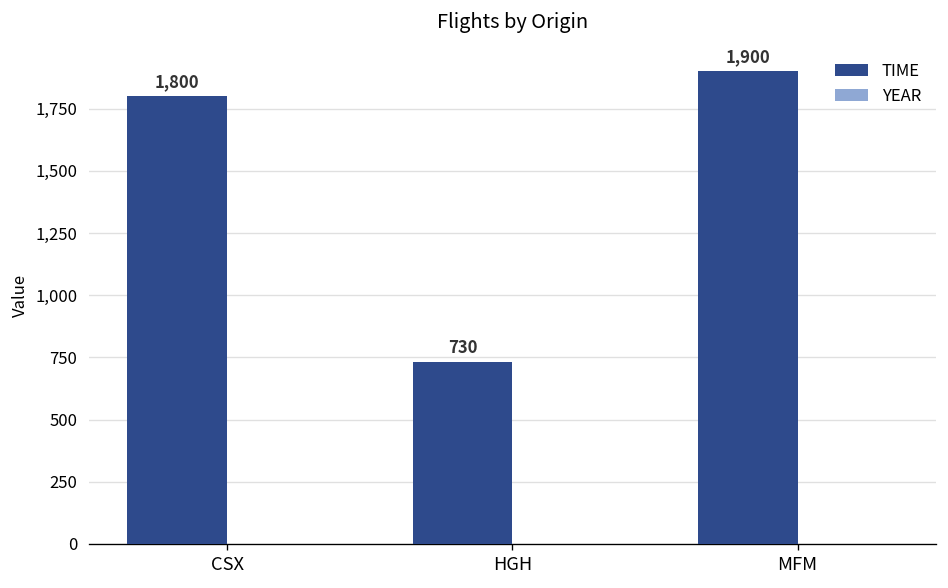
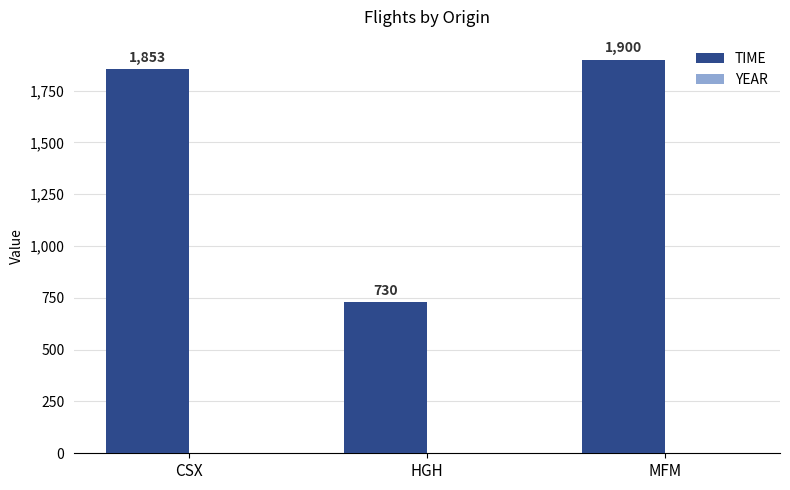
  {
    "TIME": {
-     "CSX": "1,800",
+     "CSX": "1,853",
      "HGH": "730",
      "MFM": "1,900"
    }
  }
